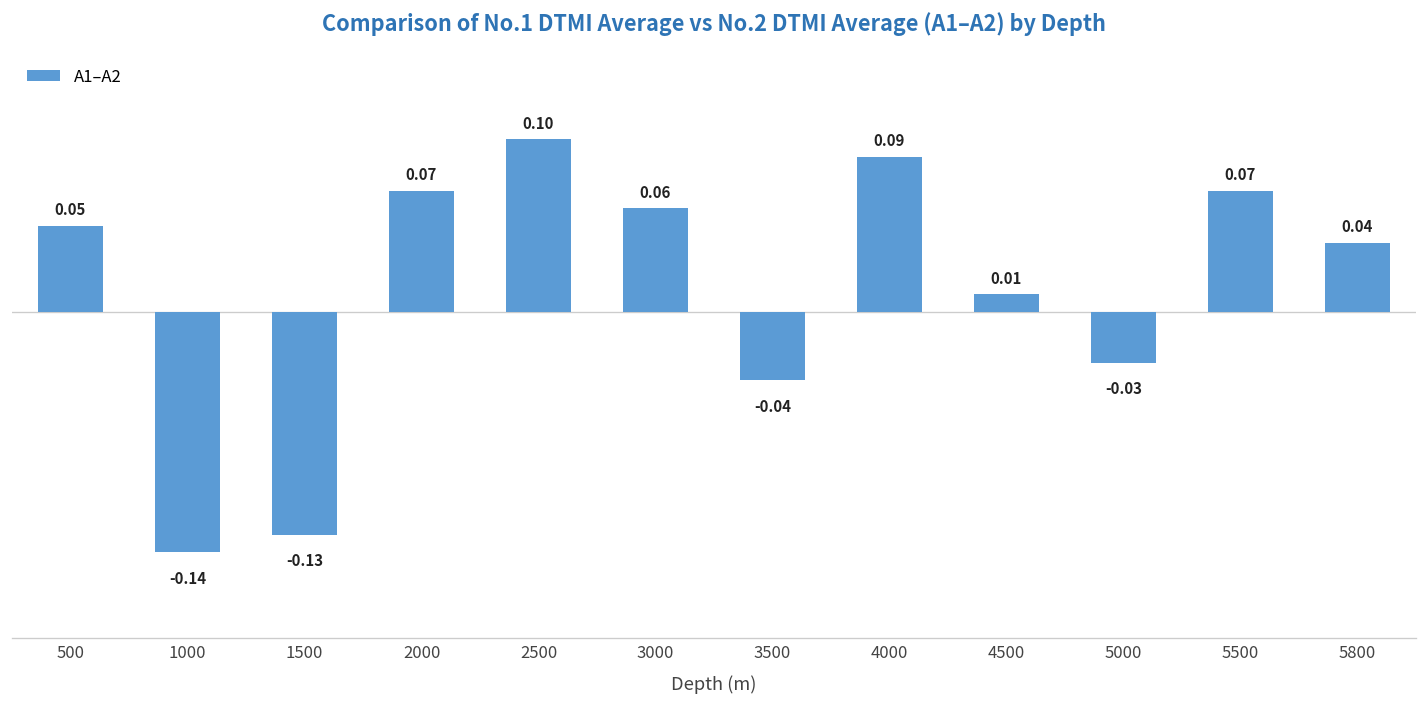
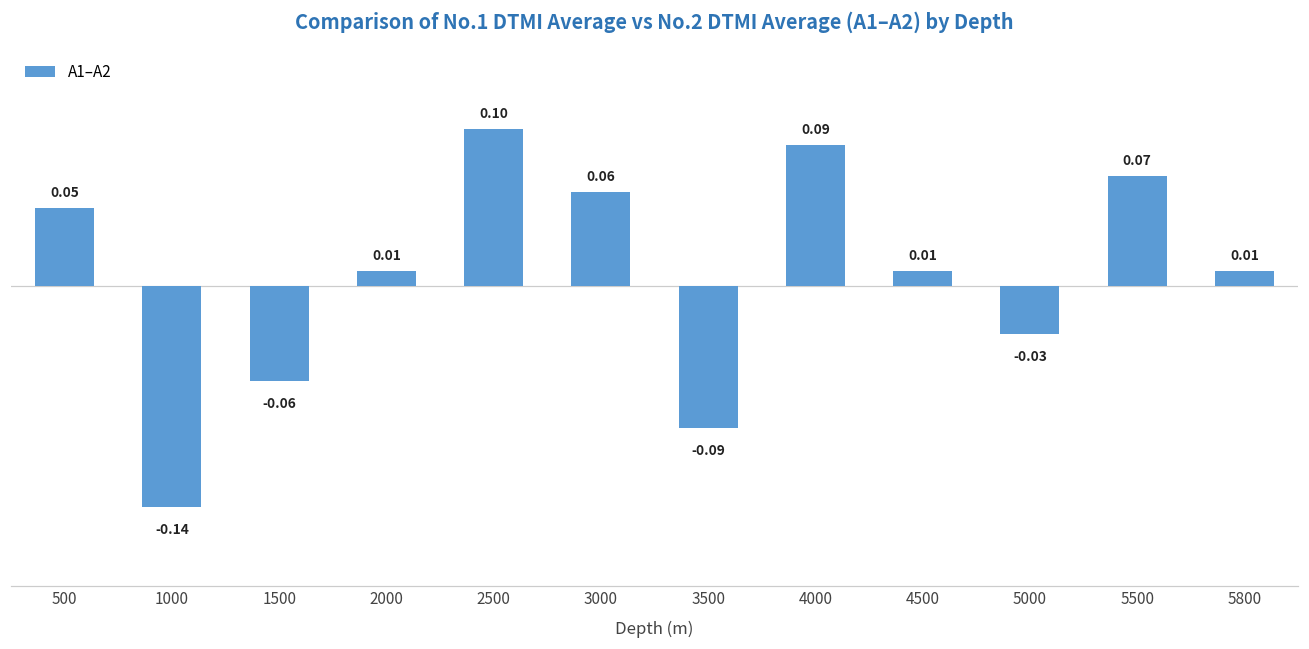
  {
    "500": 0.05,
    "1000": -0.14,
-   "1500": -0.13,
-   "2000": 0.07,
+   "1500": -0.06,
+   "2000": 0.01,
    "2500": 0.10,
    "3000": 0.06,
-   "3500": -0.04,
+   "3500": -0.09,
    "4000": 0.09,
    "4500": 0.01,
    "5000": -0.03,
    "5500": 0.07,
-   "5800": 0.04
+   "5800": 0.01
  }
